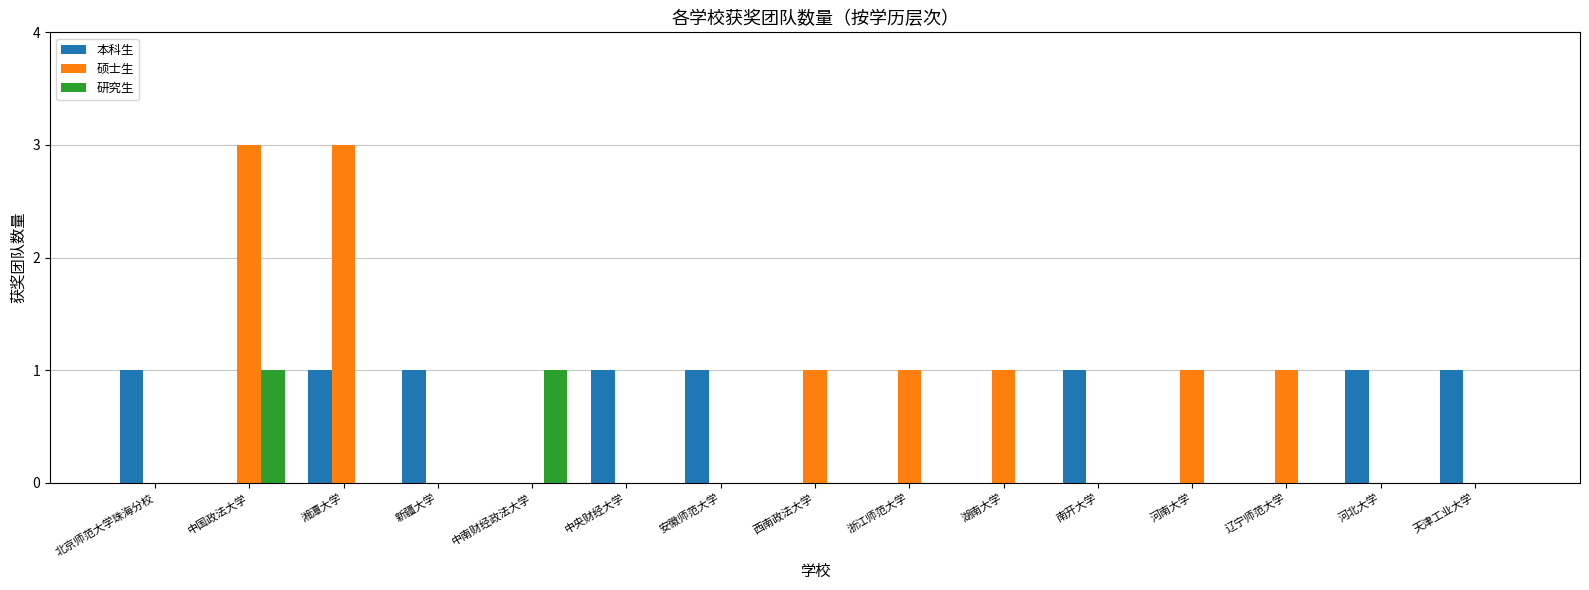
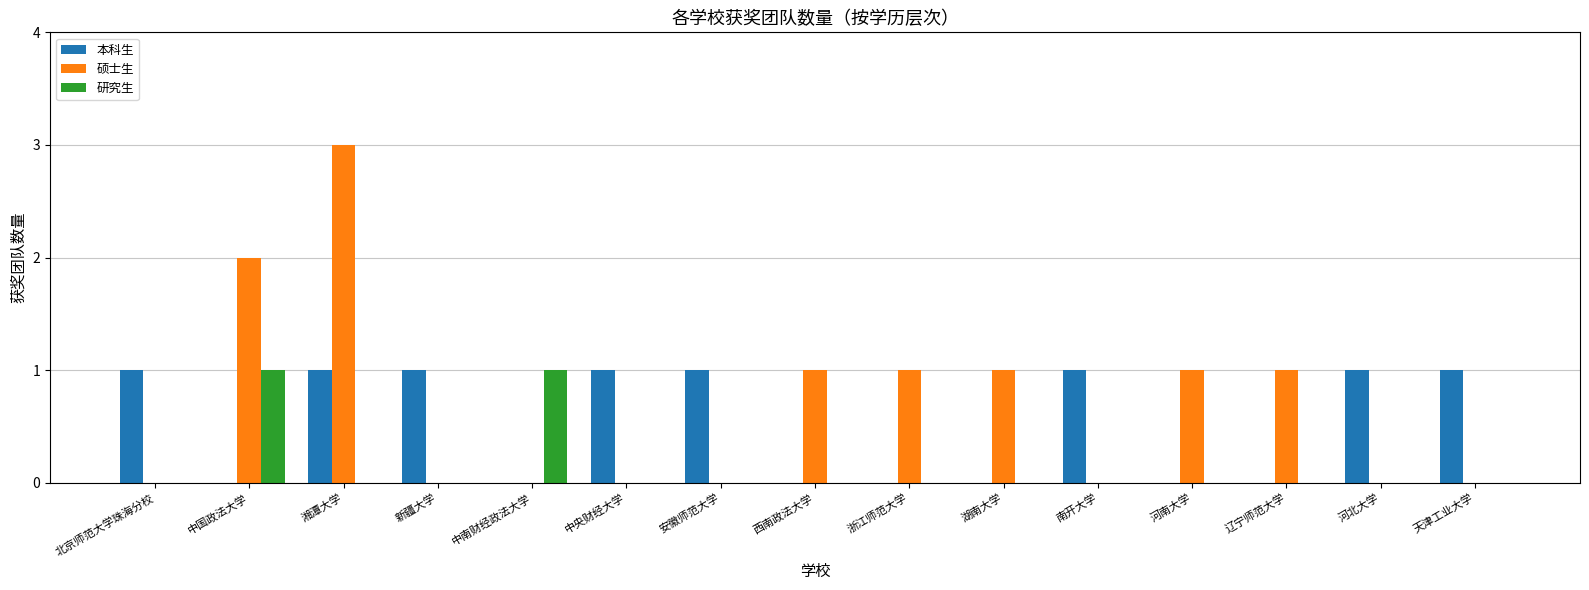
  {
    "本科生": {
      "北京师范大学珠海分校": 1,
      "中国政法大学": 0,
      "湘潭大学": 1,
      "新疆大学": 1,
      "中南财经政法大学": 0,
      "中央财经大学": 1,
      "安徽师范大学": 1,
      "西南政法大学": 0,
      "浙江师范大学": 0,
      "湖南大学": 0,
      "南开大学": 1,
      "河南大学": 0,
      "辽宁师范大学": 0,
      "河北大学": 1,
      "天津工业大学": 1
    },
    "硕士生": {
      "北京师范大学珠海分校": 0,
-     "中国政法大学": 3,
+     "中国政法大学": 2,
      "湘潭大学": 3,
      "新疆大学": 0,
      "中南财经政法大学": 0,
      "中央财经大学": 0,
      "安徽师范大学": 0,
      "西南政法大学": 1,
      "浙江师范大学": 1,
      "湖南大学": 1,
      "南开大学": 0,
      "河南大学": 1,
      "辽宁师范大学": 1,
      "河北大学": 0,
      "天津工业大学": 0
    },
    "研究生": {
      "北京师范大学珠海分校": 0,
      "中国政法大学": 1,
      "湘潭大学": 0,
      "新疆大学": 0,
      "中南财经政法大学": 1,
      "中央财经大学": 0,
      "安徽师范大学": 0,
      "西南政法大学": 0,
      "浙江师范大学": 0,
      "湖南大学": 0,
      "南开大学": 0,
      "河南大学": 0,
      "辽宁师范大学": 0,
      "河北大学": 0,
      "天津工业大学": 0
    }
  }
